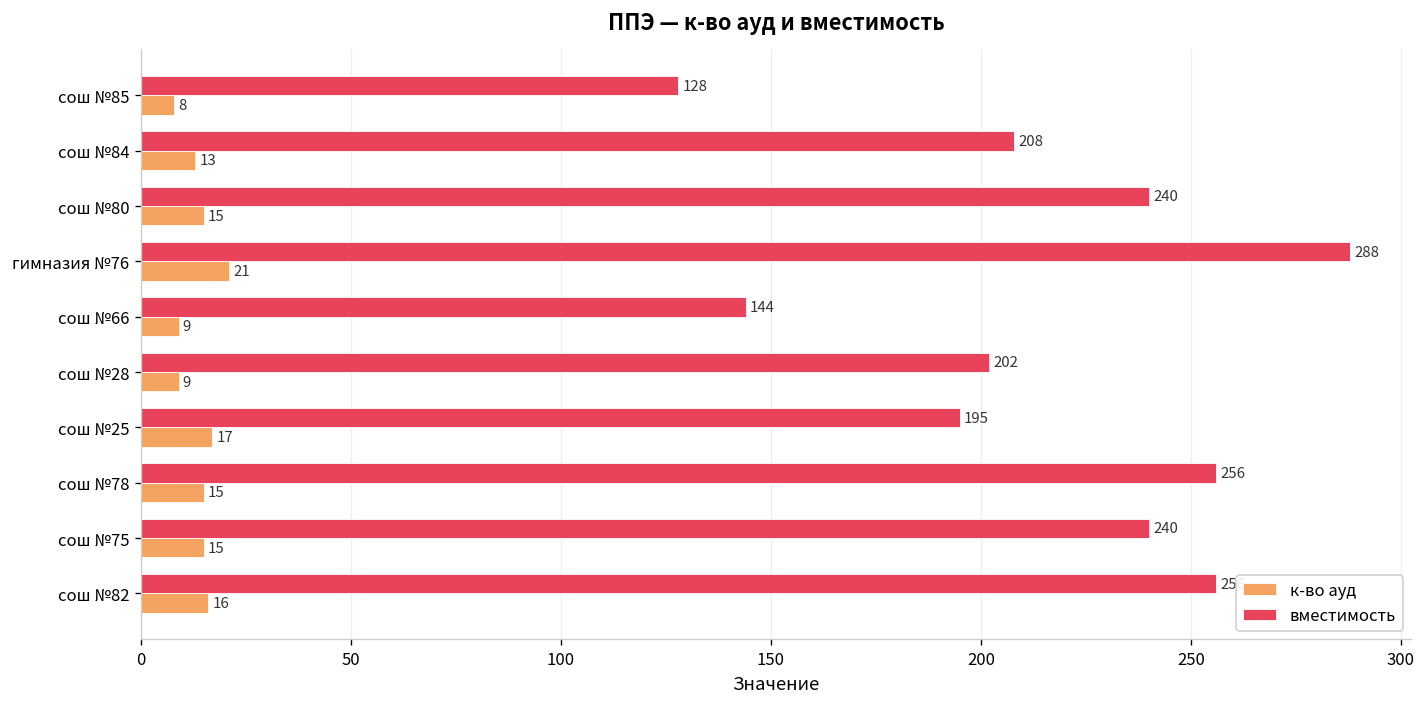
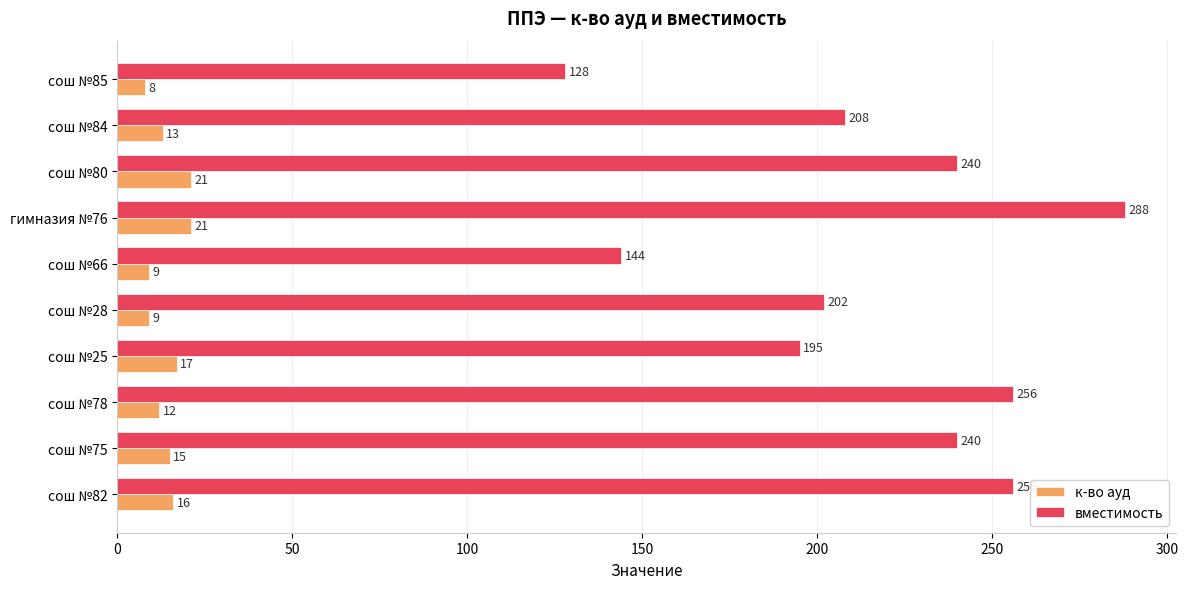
  {
    "к-во ауд": {
      "сош №85": 8,
      "сош №84": 13,
-     "сош №80": 15,
+     "сош №80": 21,
      "гимназия №76": 21,
      "сош №66": 9,
      "сош №28": 9,
      "сош №25": 17,
-     "сош №78": 15,
+     "сош №78": 12,
      "сош №75": 15,
      "сош №82": 16
    },
    "вместимость": {
      "сош №85": 128,
      "сош №84": 208,
      "сош №80": 240,
      "гимназия №76": 288,
      "сош №66": 144,
      "сош №28": 202,
      "сош №25": 195,
      "сош №78": 256,
      "сош №75": 240
    }
  }
